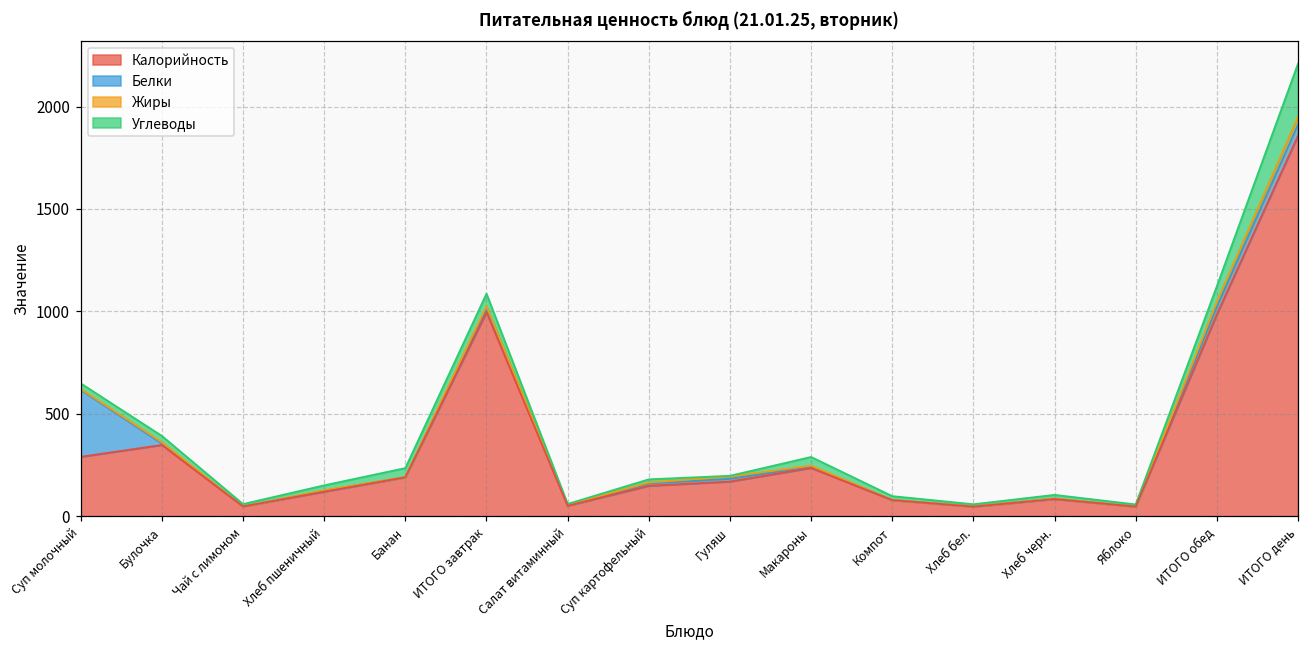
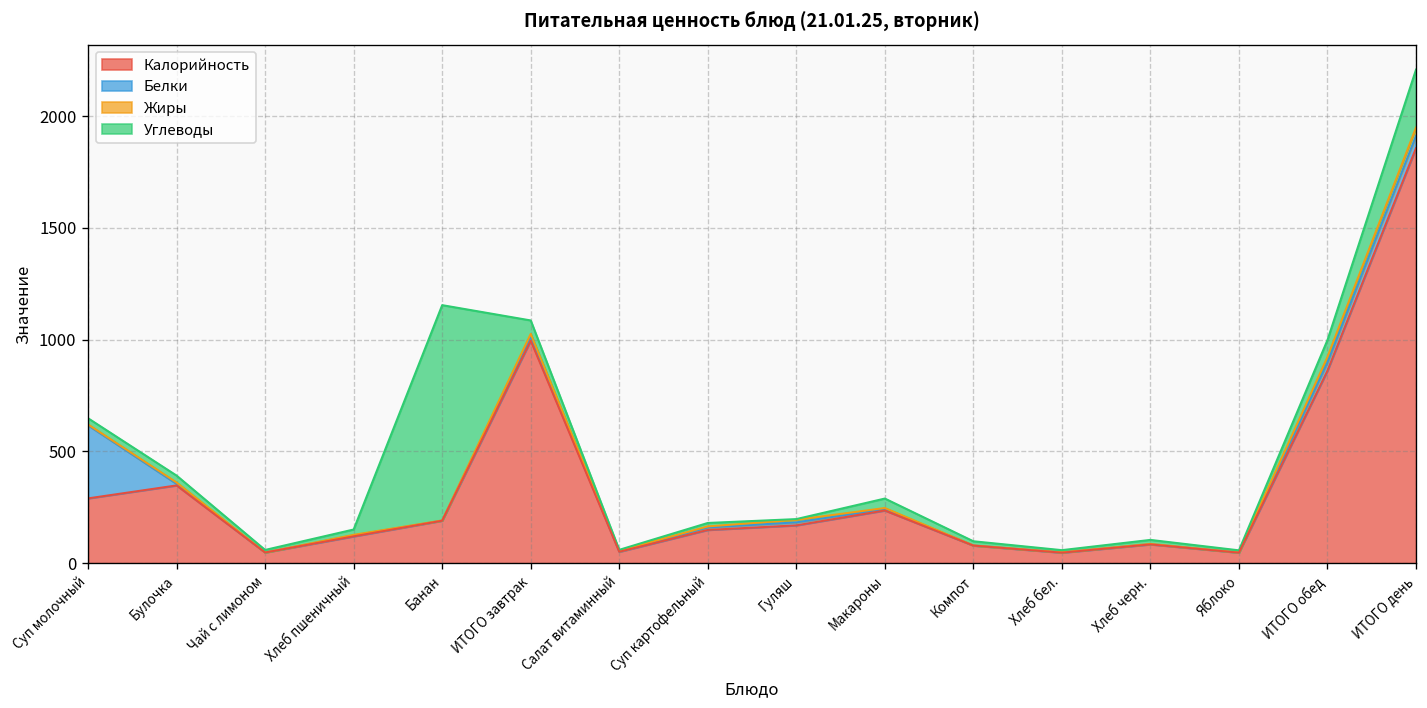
  {
    "Калорийность": {
      "Суп молочный": 290,
      "ИТОГО завтрак": 1000,
-     "ИТОГО обед": 990,
+     "ИТОГО обед": 860,
      "ИТОГО день": 1860
    },
    "Белки": {
      "ИТОГО обед": 40,
      "ИТОГО день": 60
    },
    "Жиры": {
      "ИТОГО обед": 20,
      "ИТОГО день": 40
    },
    "Углеводы": {
      "Суп молочный": 30,
      "Булочка": 30,
      "Хлеб пшеничный": 20,
-     "Банан": 40,
+     "Банан": 960,
      "ИТОГО завтрак": 60,
      "Суп картофельный": 20,
      "Макароны": 40,
      "Компот": 20,
      "Хлеб черн.": 20,
      "ИТОГО обед": 80,
      "ИТОГО день": 260
    }
  }
